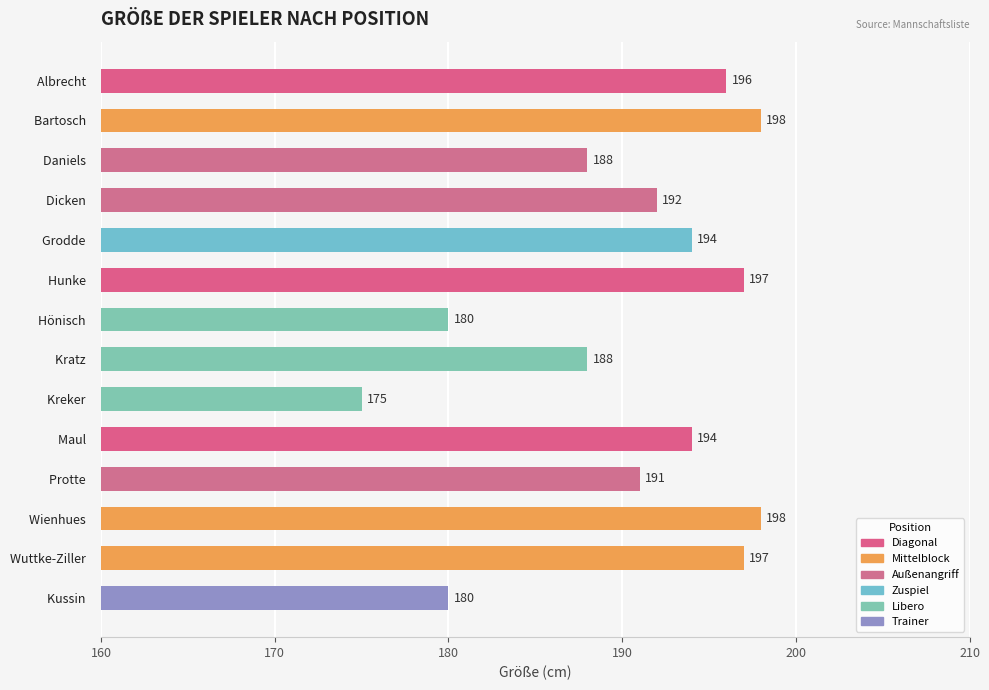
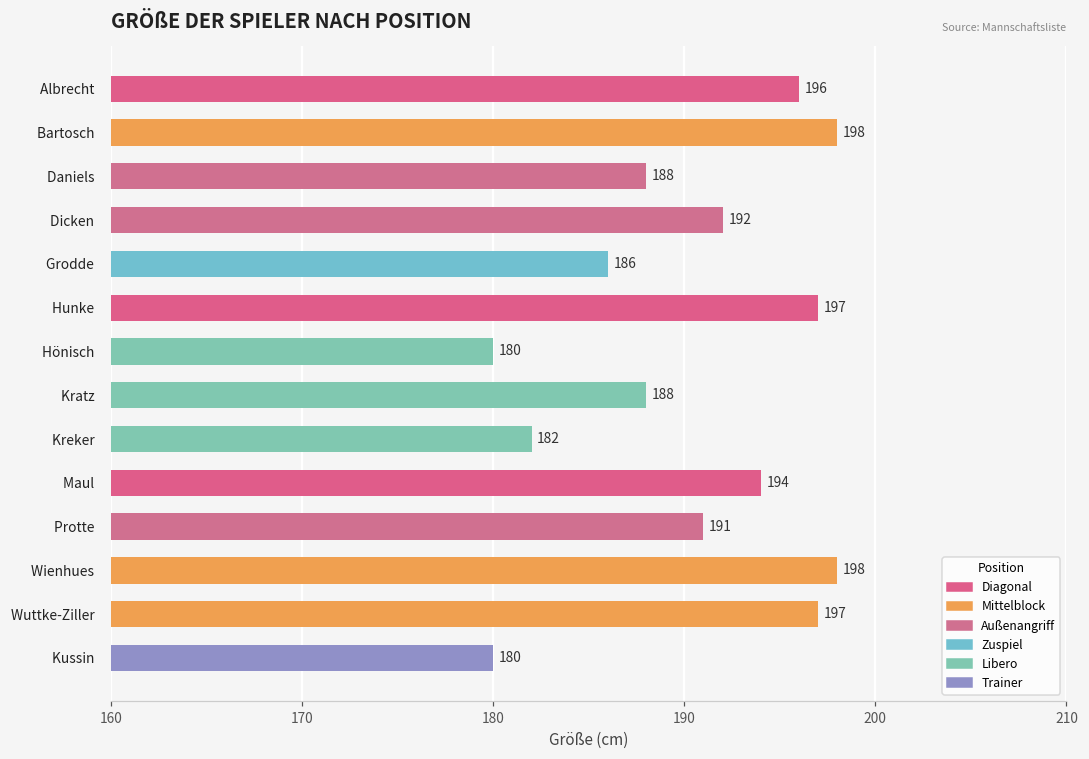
  {
    "Albrecht": 196,
    "Bartosch": 198,
    "Daniels": 188,
    "Dicken": 192,
-   "Grodde": 194,
+   "Grodde": 186,
    "Hunke": 197,
    "Hönisch": 180,
    "Kratz": 188,
-   "Kreker": 175,
+   "Kreker": 182,
    "Maul": 194,
    "Protte": 191,
    "Wienhues": 198,
    "Wuttke-Ziller": 197,
    "Kussin": 180
  }
